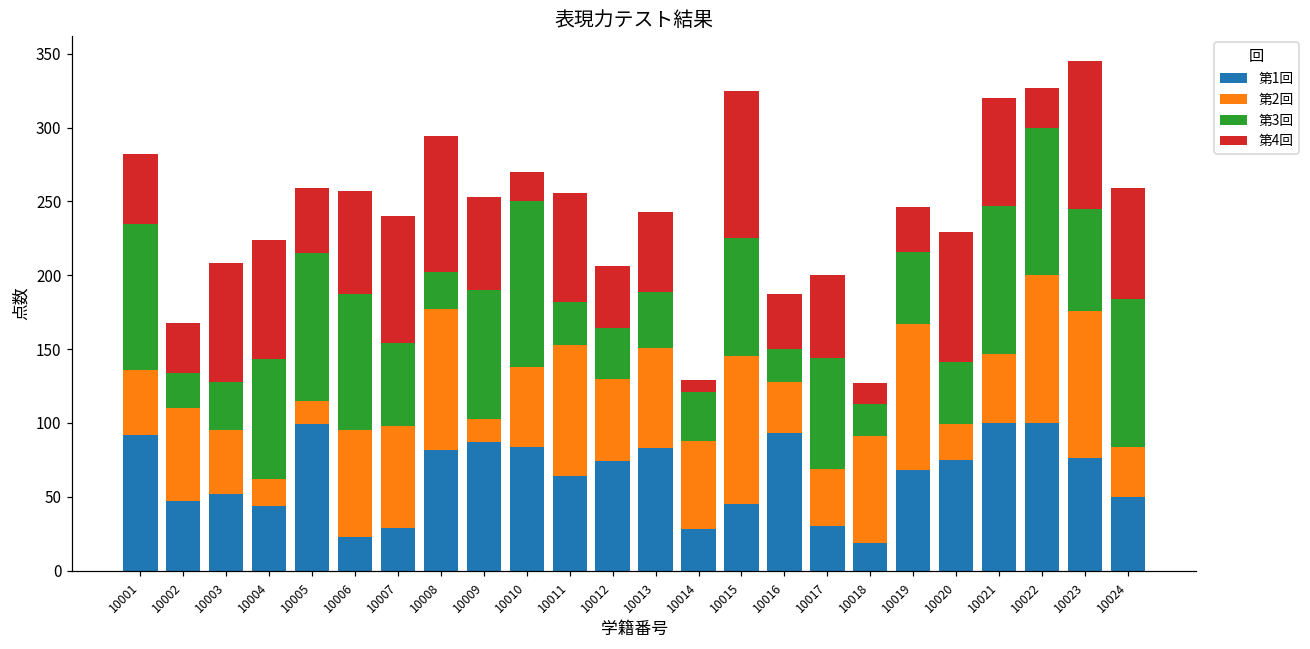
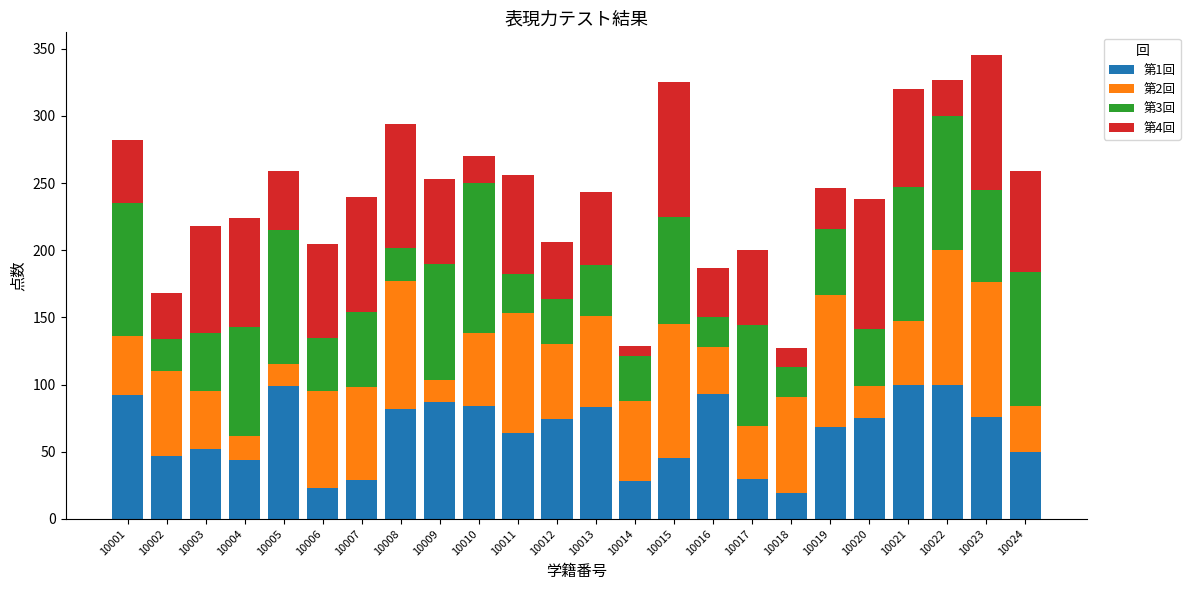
  {
    "第1回": {
      "10001": 92,
      "10002": 47,
      "10003": 52,
      "10004": 44,
      "10005": 99,
      "10006": 23,
      "10007": 29,
      "10008": 82,
      "10009": 87,
      "10010": 84,
      "10011": 64,
      "10012": 74,
      "10013": 83,
      "10014": 28,
      "10015": 45,
      "10016": 93,
      "10017": 30,
      "10018": 19,
      "10019": 68,
      "10020": 75,
      "10021": 100,
      "10022": 100,
      "10023": 76,
      "10024": 50
    },
    "第2回": {
      "10001": 44,
      "10002": 63,
      "10003": 43,
      "10004": 18,
      "10005": 16,
      "10006": 72,
      "10007": 69,
      "10008": 95,
      "10009": 16,
      "10010": 54,
      "10011": 89,
      "10012": 56,
      "10013": 68,
      "10014": 60,
      "10015": 100,
      "10016": 35,
      "10017": 39,
      "10018": 72,
      "10019": 99,
      "10020": 24,
      "10021": 47,
      "10022": 100,
      "10023": 100,
      "10024": 34
    },
    "第3回": {
      "10001": 99,
      "10002": 24,
-     "10003": 33,
+     "10003": 43,
      "10004": 81,
      "10005": 100,
-     "10006": 92,
+     "10006": 40,
      "10007": 56,
      "10008": 25,
      "10009": 87,
      "10010": 112,
      "10011": 29,
      "10012": 34,
      "10013": 38,
      "10014": 33,
      "10015": 80,
      "10016": 22,
      "10017": 75,
      "10018": 22,
      "10019": 49,
      "10020": 42,
      "10021": 100,
      "10022": 100,
      "10023": 69,
      "10024": 100
    },
    "第4回": {
      "10001": 47,
      "10002": 34,
      "10003": 80,
      "10004": 81,
      "10005": 44,
      "10006": 70,
      "10007": 86,
      "10008": 92,
      "10009": 63,
      "10010": 20,
      "10011": 74,
      "10012": 42,
      "10013": 54,
      "10014": 8,
      "10015": 100,
      "10016": 37,
      "10017": 56,
      "10018": 14,
      "10019": 30,
-     "10020": 88,
+     "10020": 97,
      "10021": 73,
      "10022": 27,
      "10023": 100,
      "10024": 75
    }
  }
